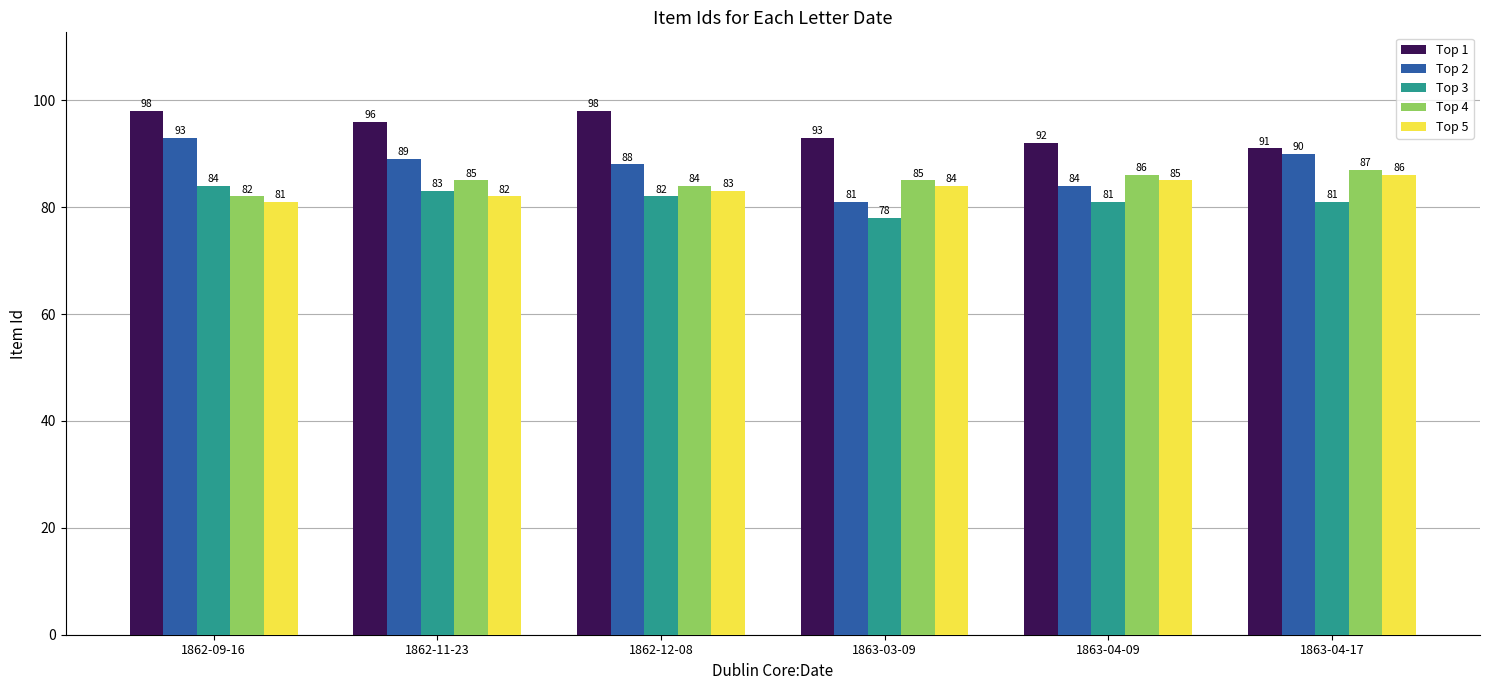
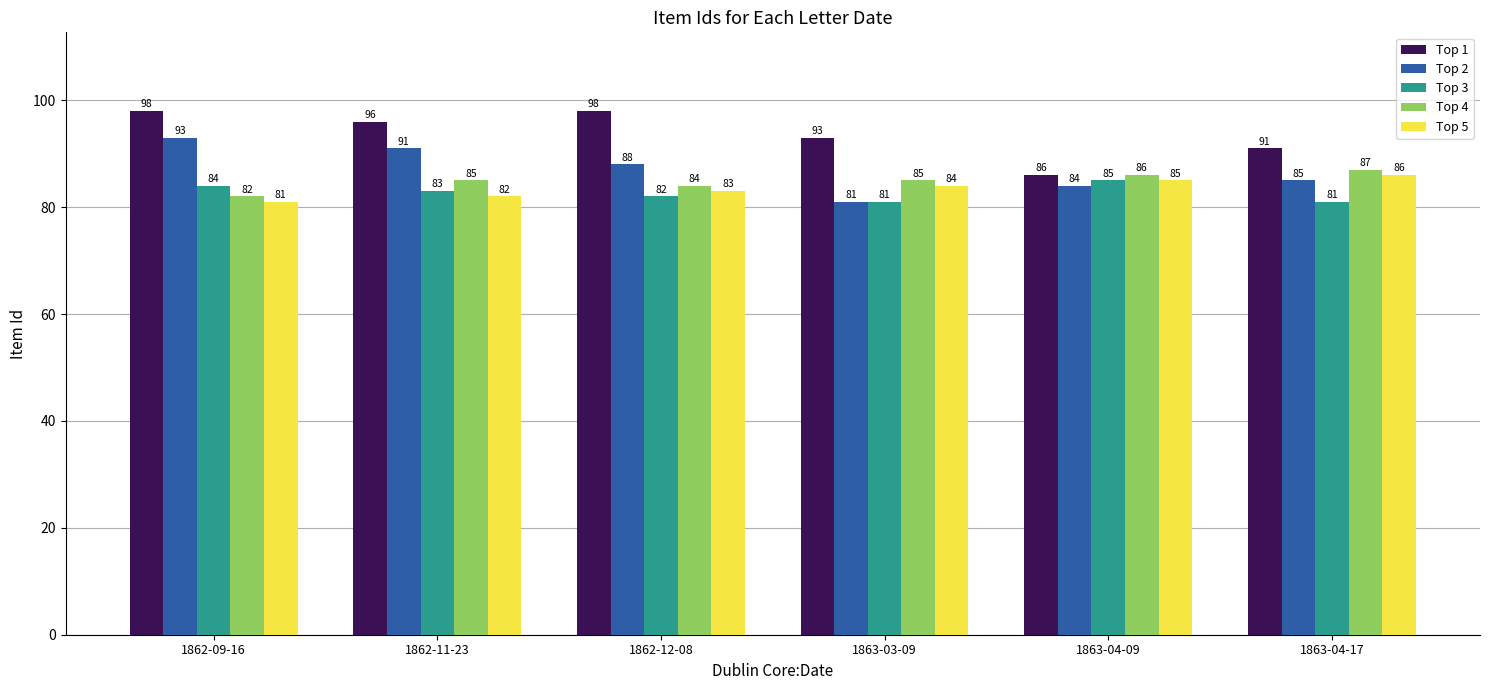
  {
    "Top 1": {
      "1862-09-16": 98,
      "1862-11-23": 96,
      "1862-12-08": 98,
      "1863-03-09": 93,
-     "1863-04-09": 92,
+     "1863-04-09": 86,
      "1863-04-17": 91
    },
    "Top 2": {
      "1862-09-16": 93,
-     "1862-11-23": 89,
+     "1862-11-23": 91,
      "1862-12-08": 88,
      "1863-03-09": 81,
      "1863-04-09": 84,
-     "1863-04-17": 90
+     "1863-04-17": 85
    },
    "Top 3": {
      "1862-09-16": 84,
      "1862-11-23": 83,
      "1862-12-08": 82,
-     "1863-03-09": 78,
-     "1863-04-09": 81,
+     "1863-03-09": 81,
+     "1863-04-09": 85,
      "1863-04-17": 81
    },
    "Top 4": {
      "1862-09-16": 82,
      "1862-11-23": 85,
      "1862-12-08": 84,
      "1863-03-09": 85,
      "1863-04-09": 86,
      "1863-04-17": 87
    },
    "Top 5": {
      "1862-09-16": 81,
      "1862-11-23": 82,
      "1862-12-08": 83,
      "1863-03-09": 84,
      "1863-04-09": 85,
      "1863-04-17": 86
    }
  }
